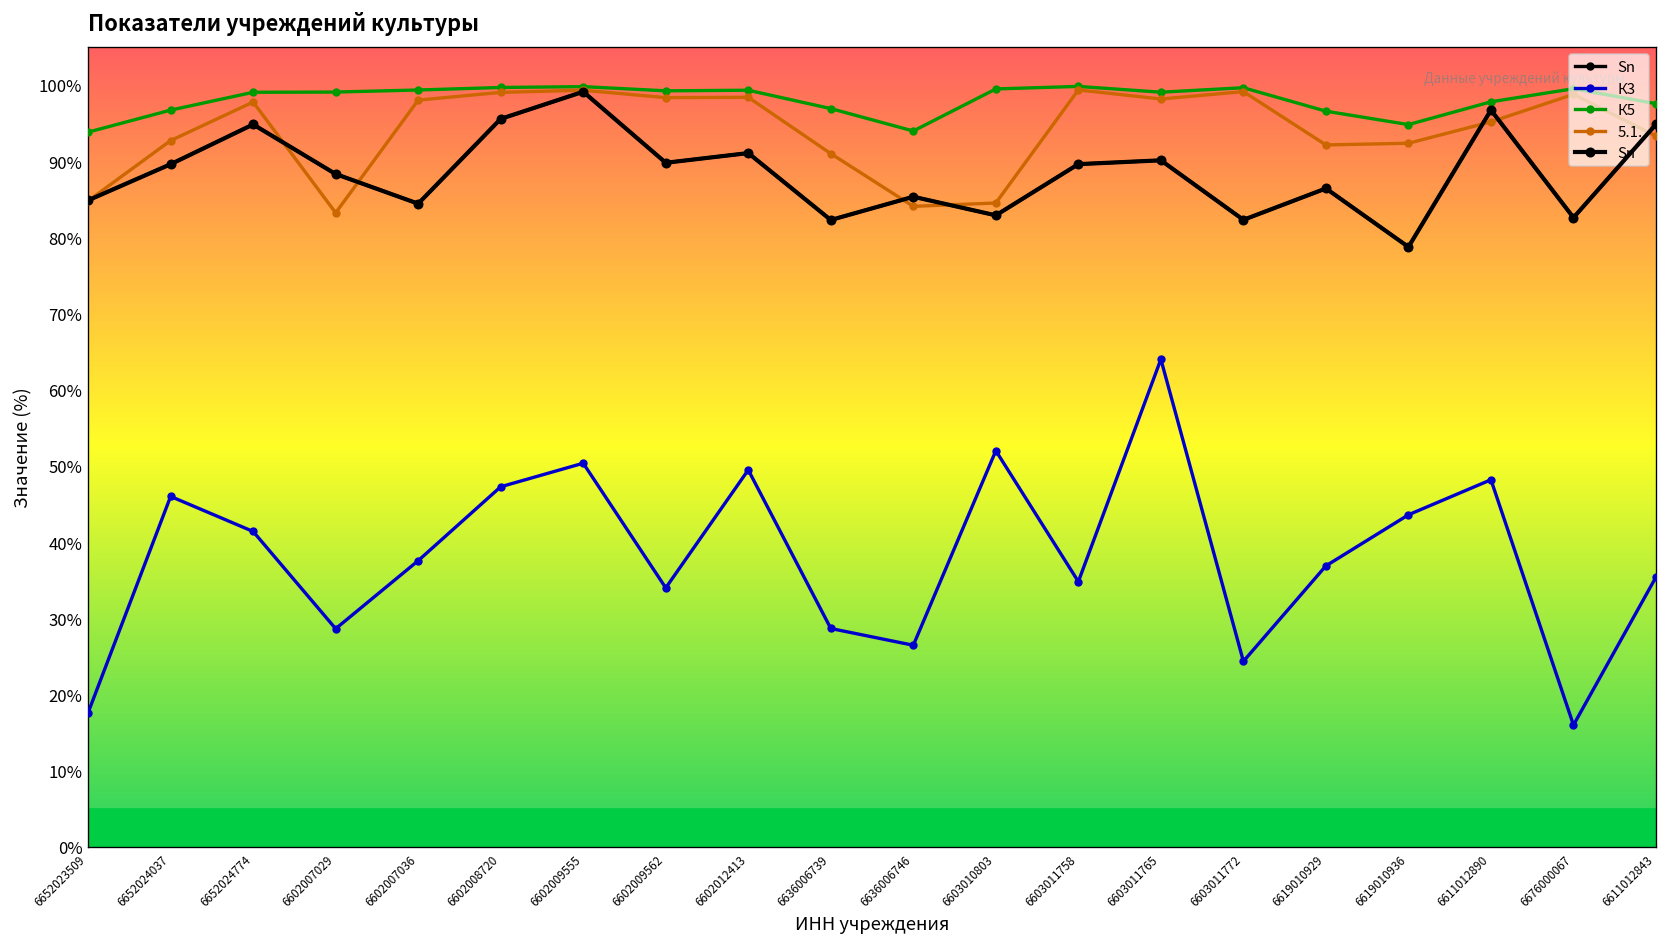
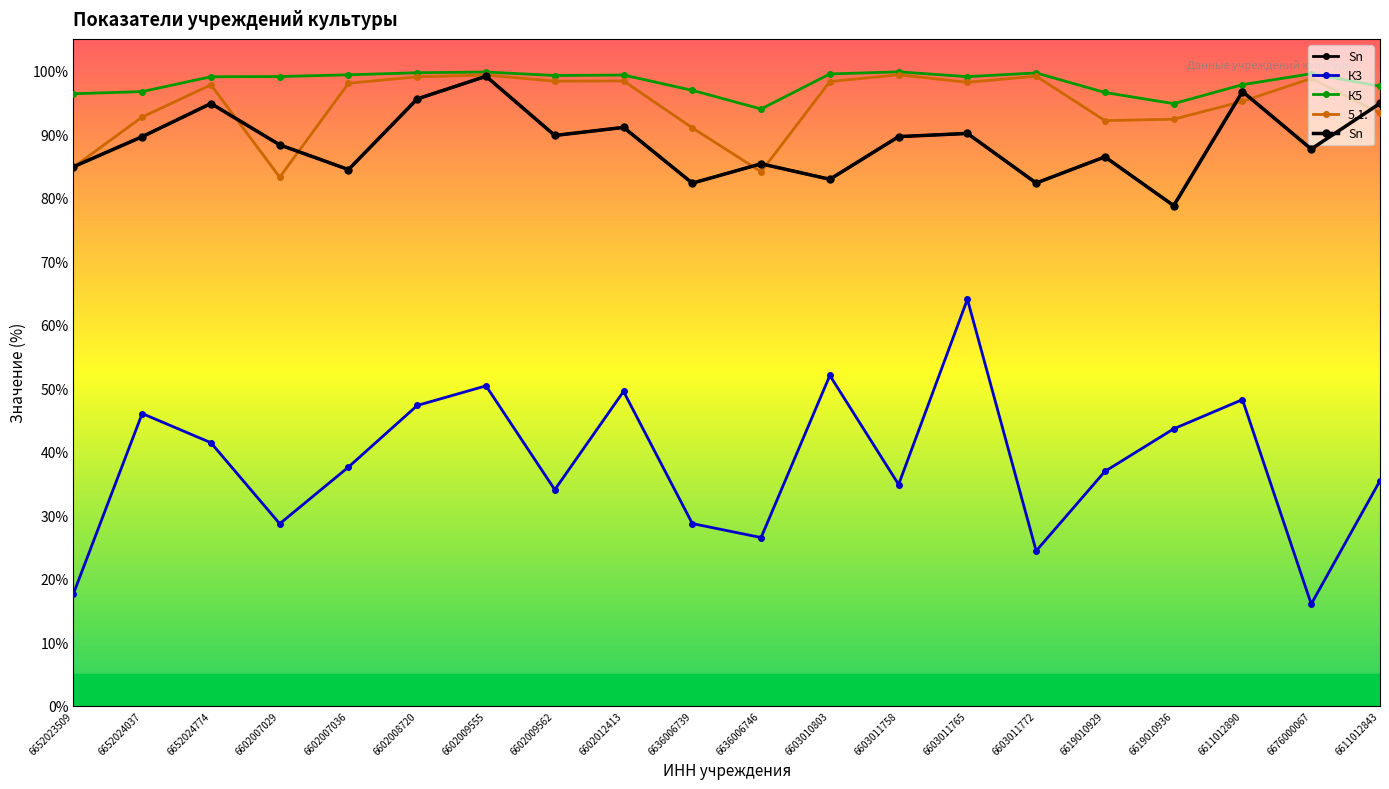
  {
    "Sn": {
      "6652024037": "90%",
      "6652024774": "95%",
      "6602007029": "88%",
      "6602007036": "84%",
      "6602008720": "96%",
      "6602009562": "90%",
      "6602012413": "91%",
      "6636006739": "82%",
      "6636006746": "85%",
      "6603010803": "83%",
      "6603011758": "90%",
      "6603011765": "90%",
      "6603011772": "82%",
      "6619010929": "86%",
      "6619010936": "79%",
      "6611012890": "97%",
-     "6676000067": "83%",
+     "6676000067": "88%",
      "6611012843": "95%"
    },
    "К3": {
      "6652023509": "18%",
      "6652024037": "46%",
      "6652024774": "41%",
      "6602007029": "29%",
      "6602007036": "38%",
      "6602008720": "47%",
      "6602009555": "50%",
      "6602009562": "34%",
      "6602012413": "49%",
      "6636006739": "29%",
      "6636006746": "26%",
      "6603010803": "52%",
      "6603011758": "35%",
      "6603011765": "64%",
      "6603011772": "24%",
      "6619010929": "37%",
      "6619010936": "44%",
      "6611012890": "48%",
      "6676000067": "16%",
      "6611012843": "35%"
    },
    "К5": {
-     "6652023509": "94%",
+     "6652023509": "96%",
      "6652024037": "97%",
      "6652024774": "99%",
      "6602007029": "99%",
      "6602007036": "99%",
      "6602008720": "100%",
      "6602009555": "100%",
      "6602009562": "99%",
      "6602012413": "99%",
      "6636006739": "97%",
      "6636006746": "94%",
      "6603010803": "99%",
      "6603011758": "100%",
      "6603011765": "99%",
      "6603011772": "100%",
      "6619010929": "97%",
      "6619010936": "95%",
      "6611012890": "98%",
      "6611012843": "98%"
    },
    "5.1.": {
      "6652024037": "93%",
      "6652024774": "98%",
      "6602007029": "83%",
      "6602007036": "98%",
      "6602008720": "99%",
      "6602009562": "98%",
      "6602012413": "98%",
      "6636006739": "91%",
      "6636006746": "84%",
-     "6603010803": "85%",
+     "6603010803": "98%",
      "6603011758": "99%",
      "6603011765": "98%",
      "6603011772": "99%",
      "6619010929": "92%",
      "6619010936": "92%",
      "6611012890": "95%",
      "6611012843": "93%"
    }
  }
